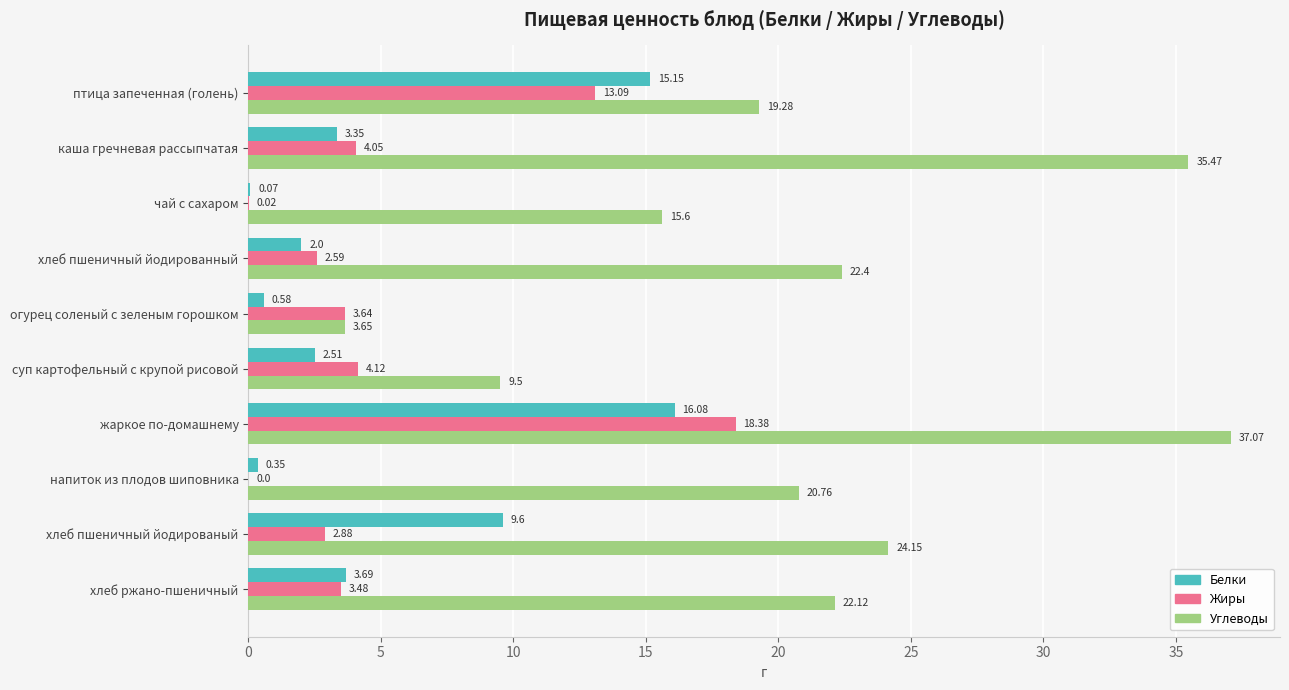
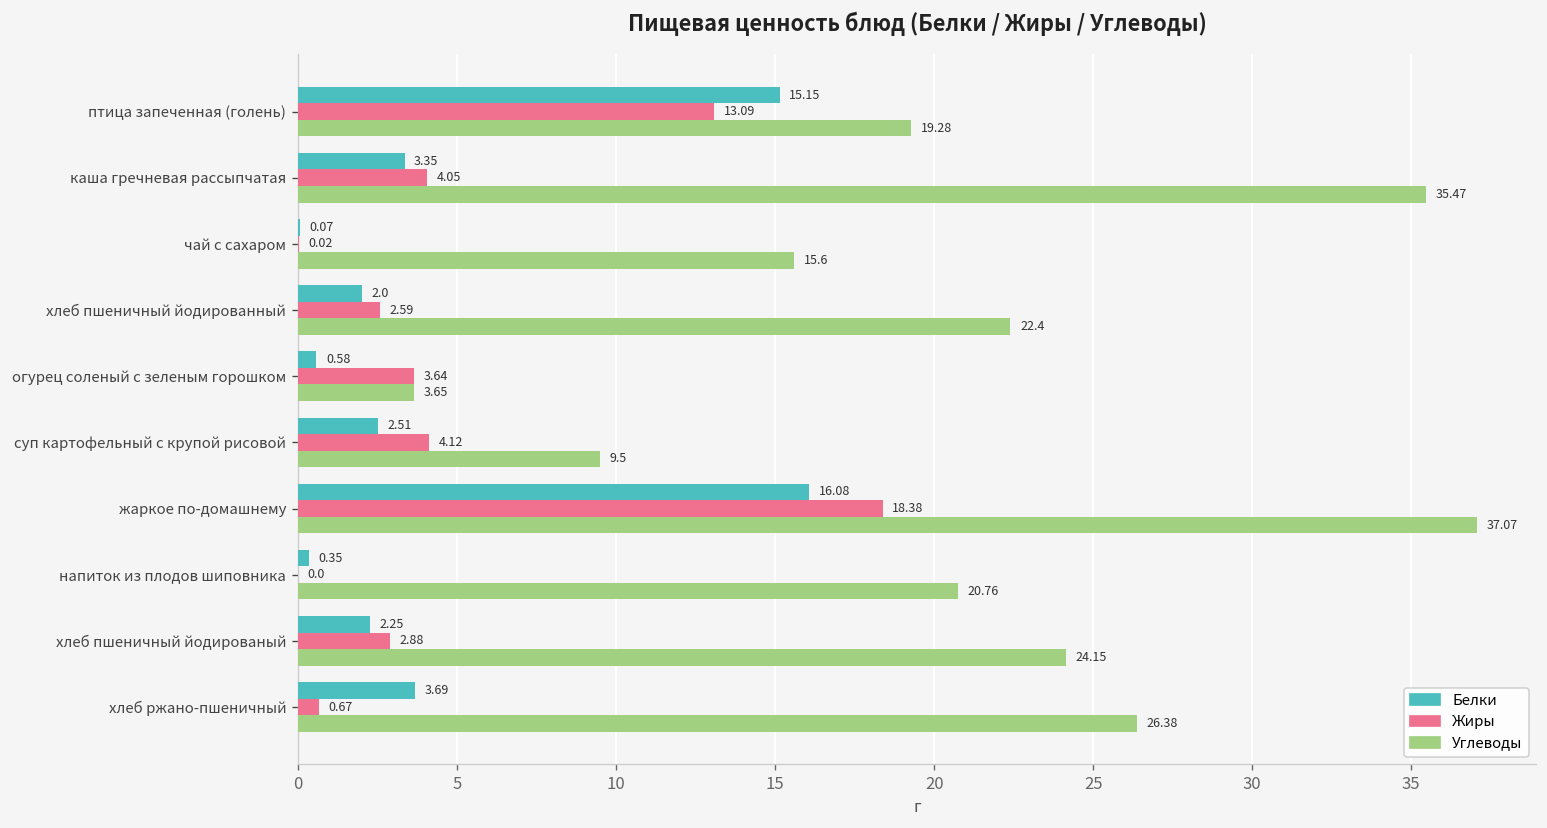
  {
    "Белки": {
      "птица запеченная (голень)": 15.15,
      "каша гречневая рассыпчатая": 3.35,
      "чай с сахаром": 0.07,
      "хлеб пшеничный йодированный": 2.0,
      "огурец соленый с зеленым горошком": 0.58,
      "суп картофельный с крупой рисовой": 2.51,
      "жаркое по-домашнему": 16.08,
      "напиток из плодов шиповника": 0.35,
-     "хлеб пшеничный йодированый": 9.6,
+     "хлеб пшеничный йодированый": 2.25,
      "хлеб ржано-пшеничный": 3.69
    },
    "Жиры": {
      "птица запеченная (голень)": 13.09,
      "каша гречневая рассыпчатая": 4.05,
      "чай с сахаром": 0.02,
      "хлеб пшеничный йодированный": 2.59,
      "огурец соленый с зеленым горошком": 3.64,
      "суп картофельный с крупой рисовой": 4.12,
      "жаркое по-домашнему": 18.38,
      "напиток из плодов шиповника": 0.0,
      "хлеб пшеничный йодированый": 2.88,
-     "хлеб ржано-пшеничный": 3.48
+     "хлеб ржано-пшеничный": 0.67
    },
    "Углеводы": {
      "птица запеченная (голень)": 19.28,
      "каша гречневая рассыпчатая": 35.47,
      "чай с сахаром": 15.6,
      "хлеб пшеничный йодированный": 22.4,
      "огурец соленый с зеленым горошком": 3.65,
      "суп картофельный с крупой рисовой": 9.5,
      "жаркое по-домашнему": 37.07,
      "напиток из плодов шиповника": 20.76,
      "хлеб пшеничный йодированый": 24.15,
-     "хлеб ржано-пшеничный": 22.12
+     "хлеб ржано-пшеничный": 26.38
    }
  }
